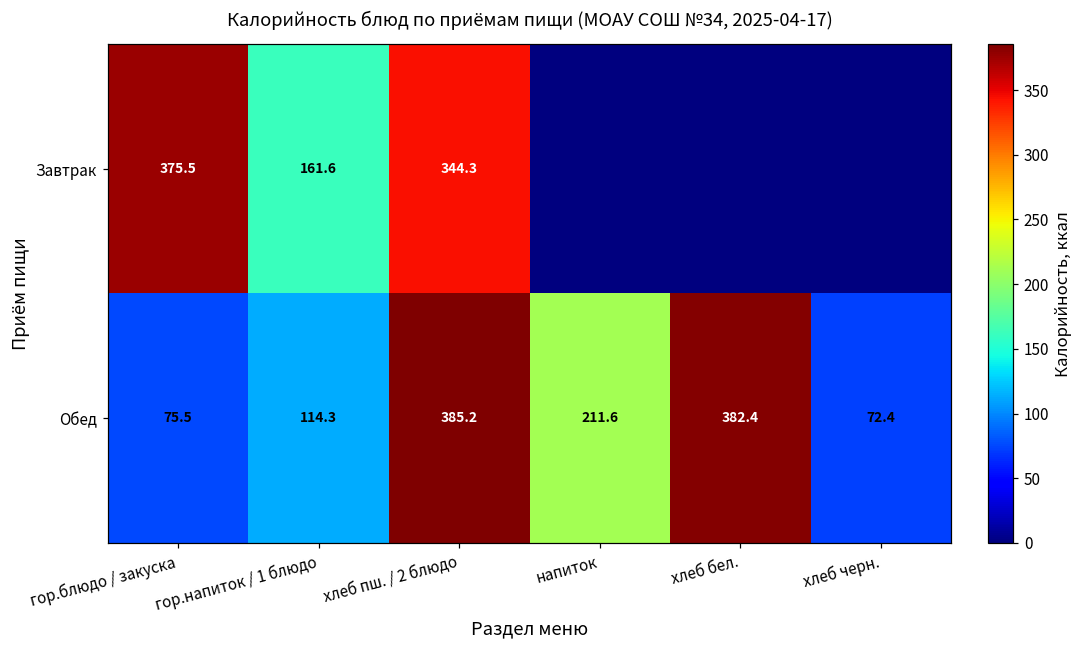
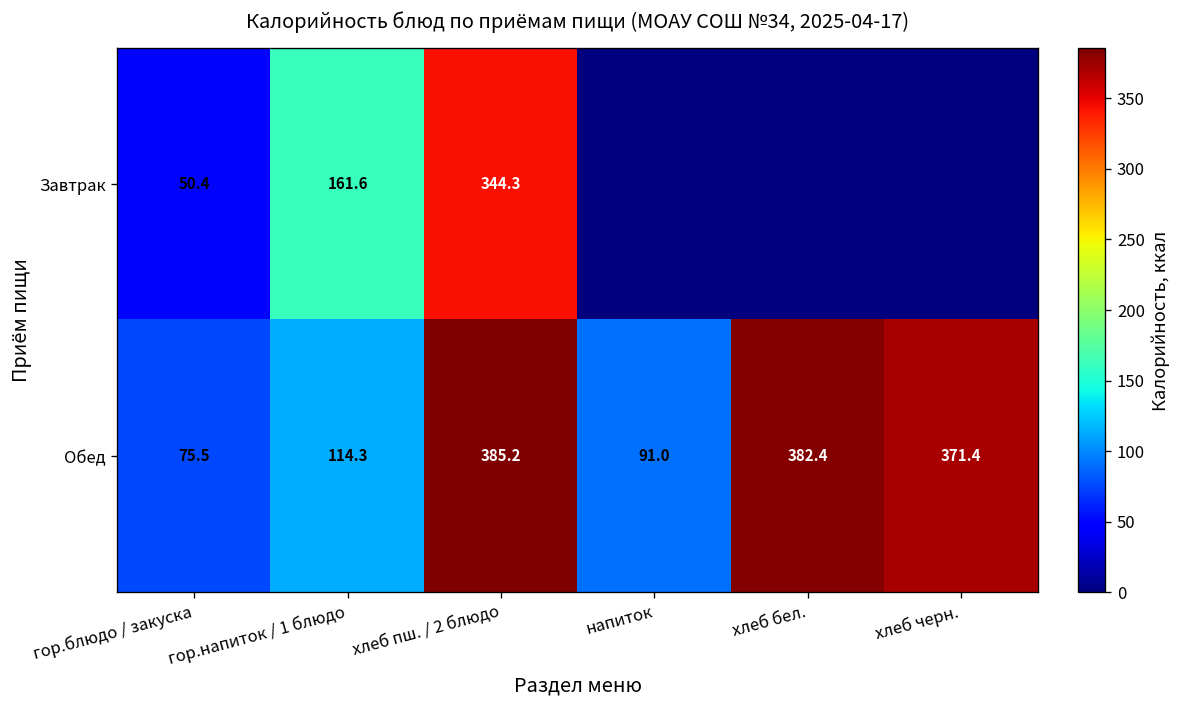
  {
    "Завтрак": {
-     "гор.блюдо / закуска": 375.5,
+     "гор.блюдо / закуска": 50.4,
      "гор.напиток / 1 блюдо": 161.6,
      "хлеб пш. / 2 блюдо": 344.3
    },
    "Обед": {
      "гор.блюдо / закуска": 75.5,
      "гор.напиток / 1 блюдо": 114.3,
      "хлеб пш. / 2 блюдо": 385.2,
-     "напиток": 211.6,
+     "напиток": 91.0,
      "хлеб бел.": 382.4,
-     "хлеб черн.": 72.4
+     "хлеб черн.": 371.4
    }
  }
